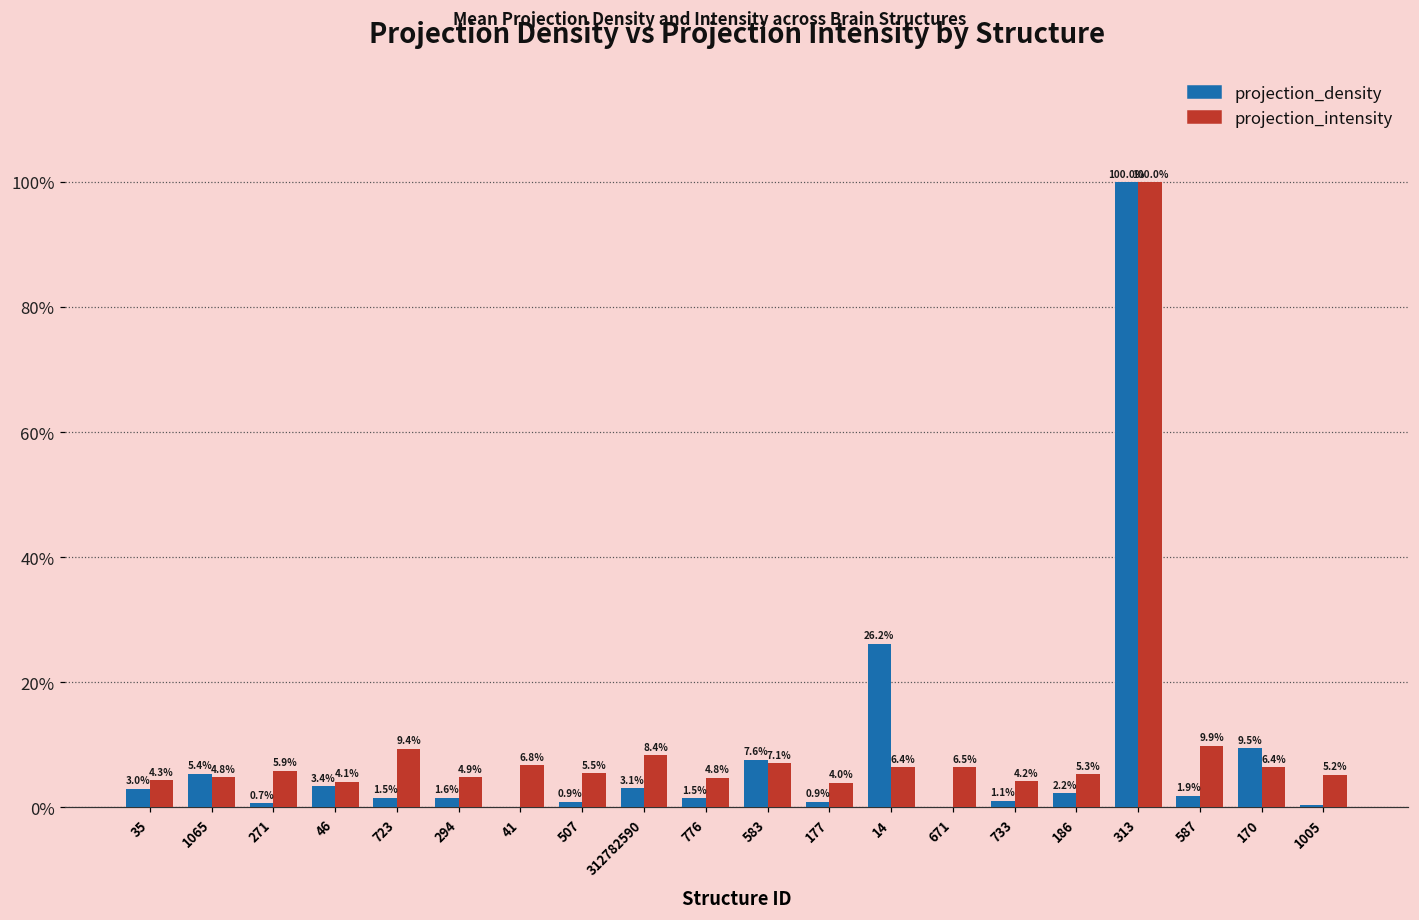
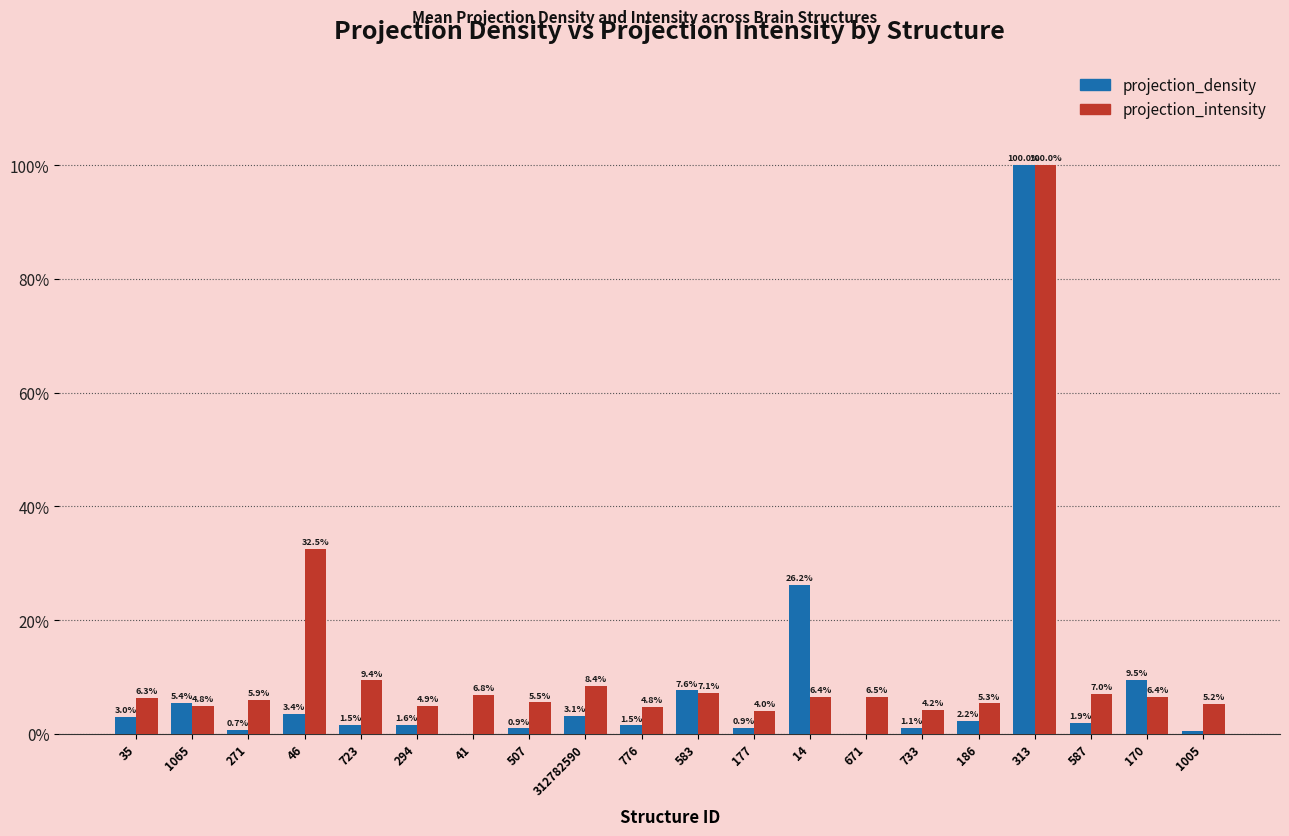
  {
    "projection_density": {
      "35": "3.0%",
      "1065": "5.4%",
      "271": "0.7%",
      "46": "3.4%",
      "723": "1.5%",
      "294": "1.6%",
      "507": "0.9%",
      "312782590": "3.1%",
      "776": "1.5%",
      "583": "7.6%",
      "177": "0.9%",
      "14": "26.2%",
      "733": "1.1%",
      "186": "2.2%",
      "587": "1.9%",
      "170": "9.5%"
    },
    "projection_intensity": {
-     "35": "4.3%",
+     "35": "6.3%",
      "1065": "4.8%",
      "271": "5.9%",
-     "46": "4.1%",
+     "46": "32.5%",
      "723": "9.4%",
      "294": "4.9%",
      "41": "6.8%",
      "507": "5.5%",
      "312782590": "8.4%",
      "776": "4.8%",
      "583": "7.1%",
      "177": "4.0%",
      "14": "6.4%",
      "671": "6.5%",
      "733": "4.2%",
      "186": "5.3%",
-     "587": "9.9%",
+     "587": "7.0%",
      "170": "6.4%",
      "1005": "5.2%"
    }
  }
